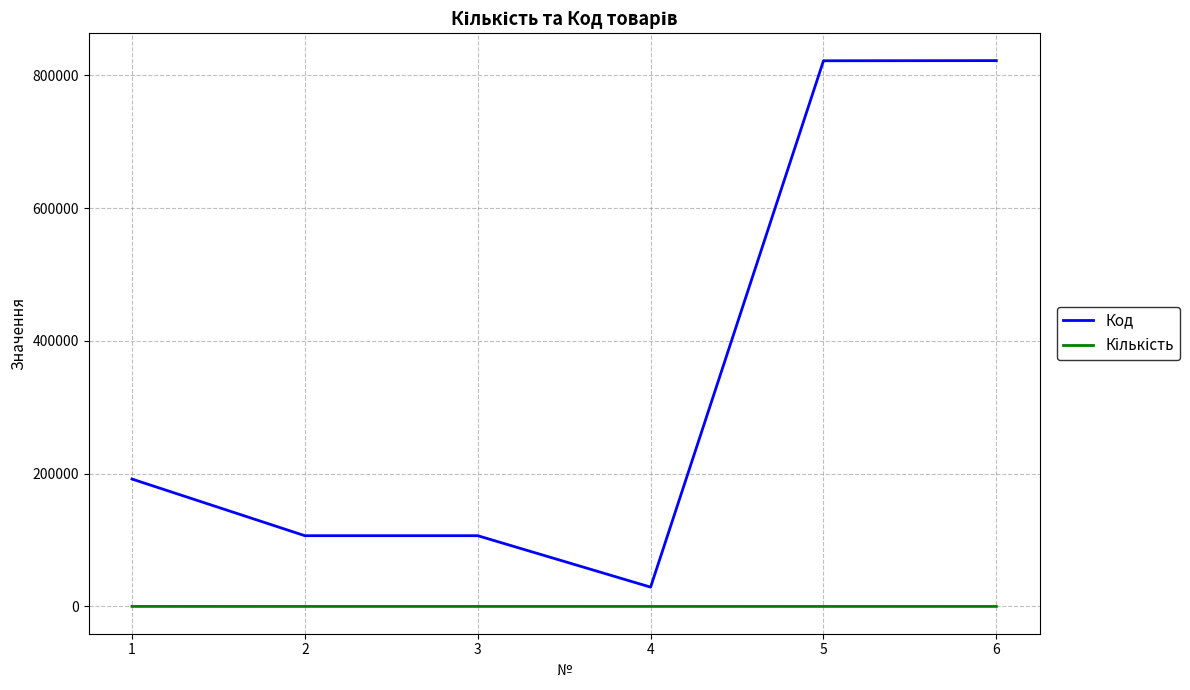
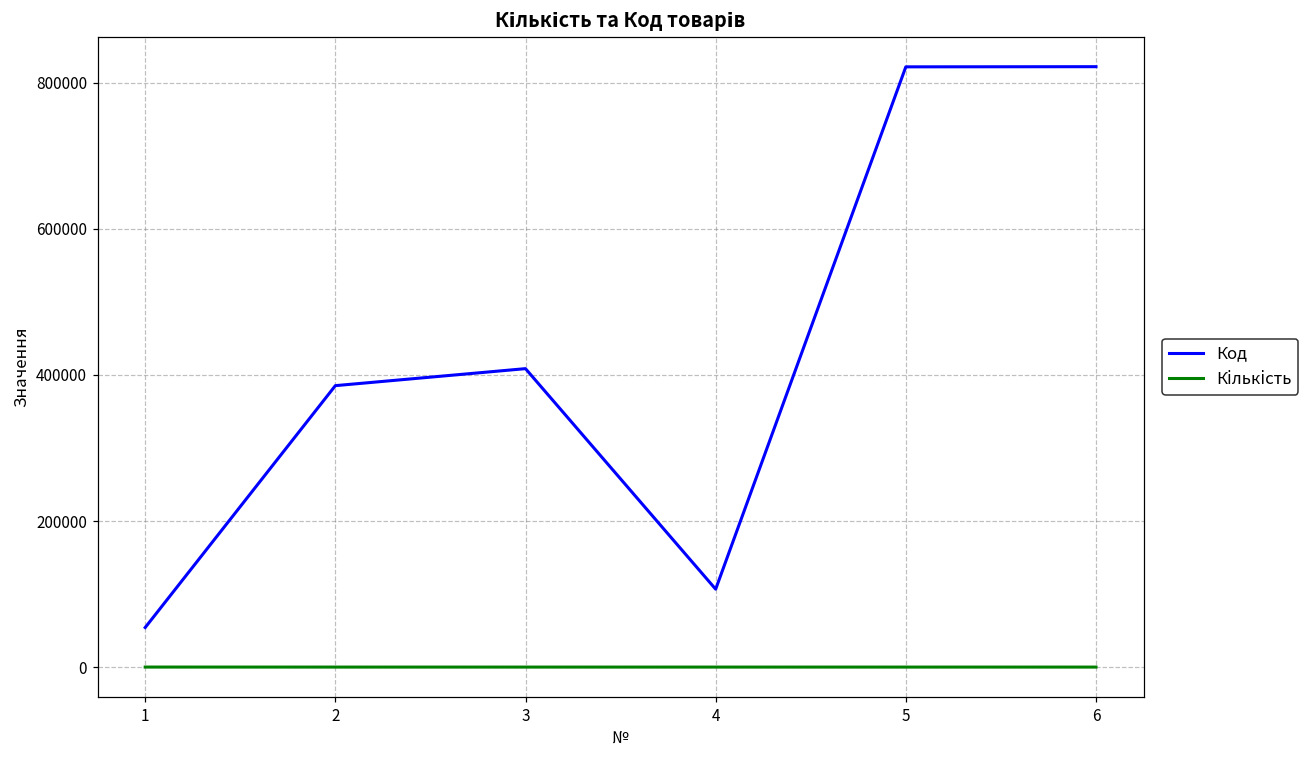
  {
    "Код": {
-     "1": 190000,
-     "2": 110000,
-     "3": 110000,
-     "4": 30000,
+     "1": 50000,
+     "2": 390000,
+     "3": 410000,
+     "4": 110000,
      "5": 820000,
      "6": 820000
    },
    "Кількість": {
      "1": 0,
      "2": 0,
      "3": 0,
      "4": 0,
      "5": 0,
      "6": 0
    }
  }
